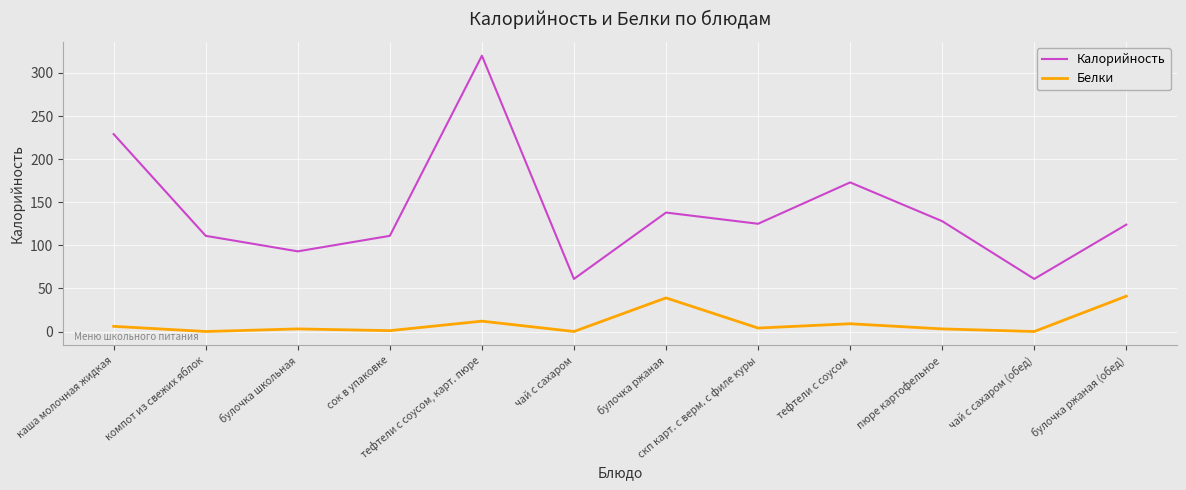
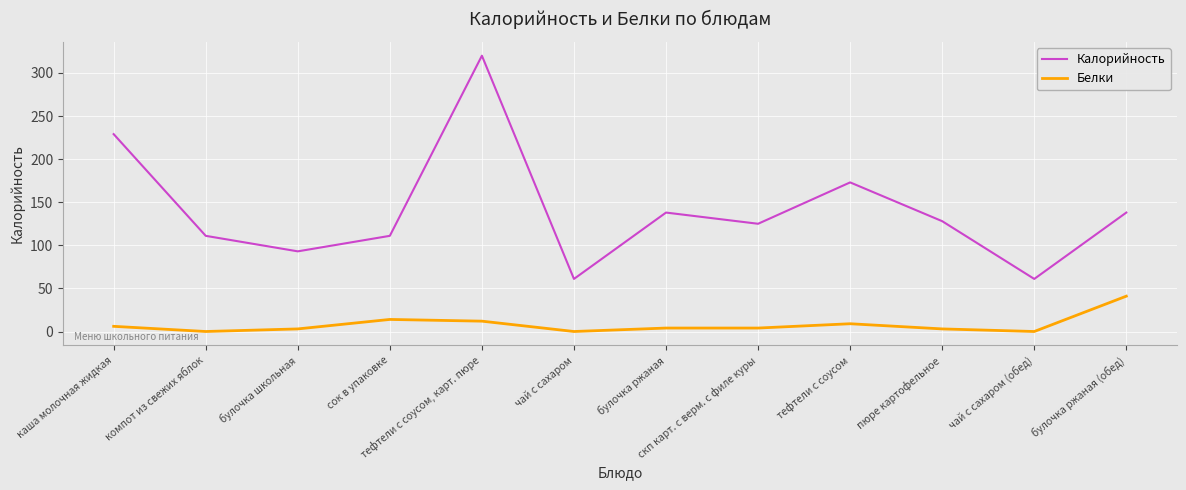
  {
    "Калорийность": {
      "каша молочная жидкая": 230,
      "компот из свежих яблок": 110,
      "булочка школьная": 90,
      "сок в упаковке": 110,
      "тефтели с соусом, карт. пюре": 320,
      "чай с сахаром": 60,
      "булочка ржаная": 140,
      "скп карт. с верм. с филе куры": 130,
      "тефтели с соусом": 170,
      "пюре картофельное": 130,
      "чай с сахаром (обед)": 60,
-     "булочка ржаная (обед)": 120
+     "булочка ржаная (обед)": 140
    },
    "Белки": {
      "каша молочная жидкая": 10,
      "компот из свежих яблок": 0,
      "булочка школьная": 0,
-     "сок в упаковке": 0,
+     "сок в упаковке": 10,
      "тефтели с соусом, карт. пюре": 10,
      "чай с сахаром": 0,
-     "булочка ржаная": 40,
+     "булочка ржаная": 0,
      "скп карт. с верм. с филе куры": 0,
      "тефтели с соусом": 10,
      "пюре картофельное": 0,
      "чай с сахаром (обед)": 0,
      "булочка ржаная (обед)": 40
    }
  }
